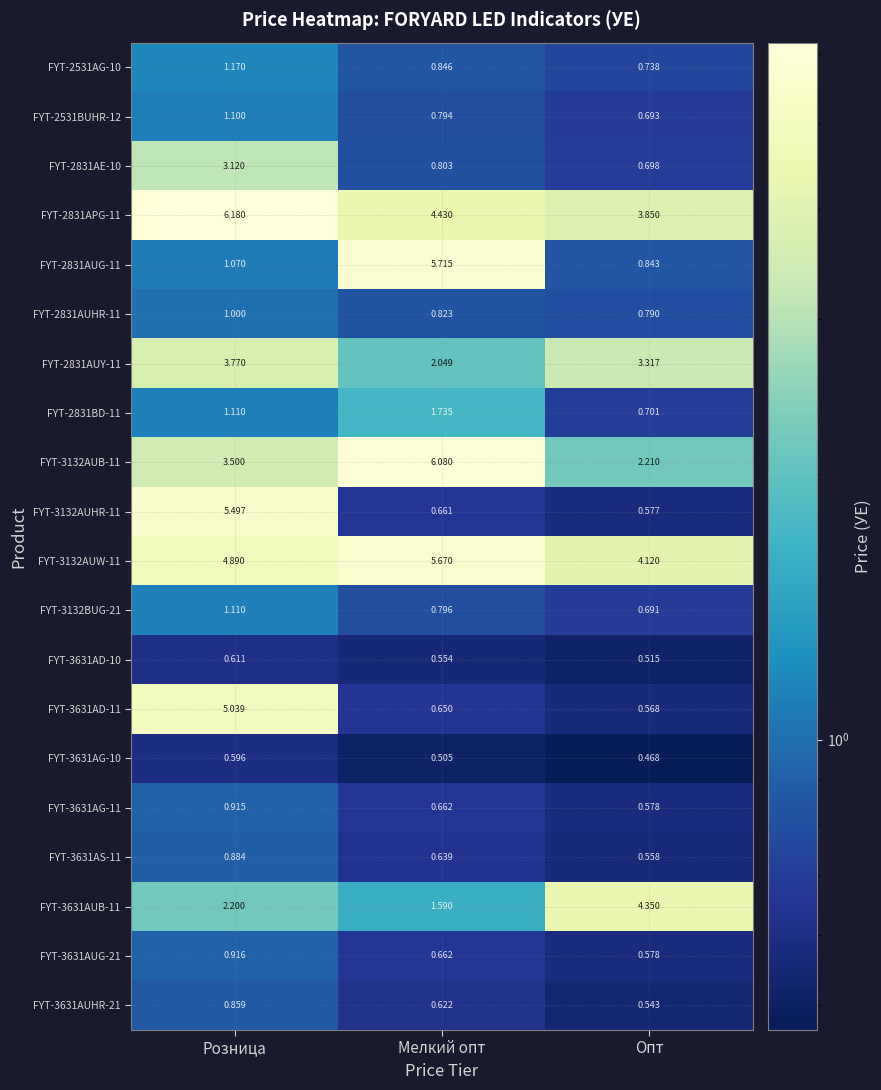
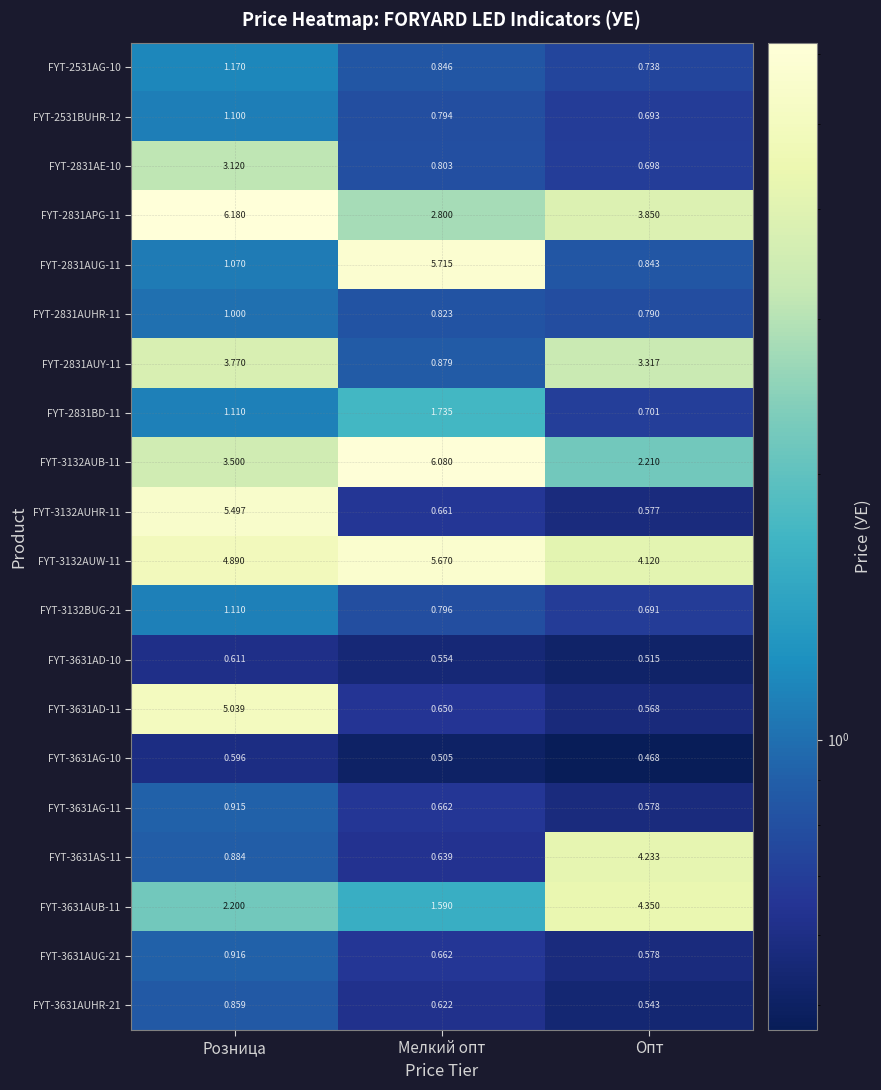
  {
    "FYT-2531AG-10": {
      "Розница": 1.170,
      "Мелкий опт": 0.846,
      "Опт": 0.738
    },
    "FYT-2531BUHR-12": {
      "Розница": 1.100,
      "Мелкий опт": 0.794,
      "Опт": 0.693
    },
    "FYT-2831AE-10": {
      "Розница": 3.120,
      "Мелкий опт": 0.803,
      "Опт": 0.698
    },
    "FYT-2831APG-11": {
      "Розница": 6.180,
-     "Мелкий опт": 4.430,
+     "Мелкий опт": 2.800,
      "Опт": 3.850
    },
    "FYT-2831AUG-11": {
      "Розница": 1.070,
      "Мелкий опт": 5.715,
      "Опт": 0.843
    },
    "FYT-2831AUHR-11": {
      "Розница": 1.000,
      "Мелкий опт": 0.823,
      "Опт": 0.790
    },
    "FYT-2831AUY-11": {
      "Розница": 3.770,
-     "Мелкий опт": 2.049,
+     "Мелкий опт": 0.879,
      "Опт": 3.317
    },
    "FYT-2831BD-11": {
      "Розница": 1.110,
      "Мелкий опт": 1.735,
      "Опт": 0.701
    },
    "FYT-3132AUB-11": {
      "Розница": 3.500,
      "Мелкий опт": 6.080,
      "Опт": 2.210
    },
    "FYT-3132AUHR-11": {
      "Розница": 5.497,
      "Мелкий опт": 0.661,
      "Опт": 0.577
    },
    "FYT-3132AUW-11": {
      "Розница": 4.890,
      "Мелкий опт": 5.670,
      "Опт": 4.120
    },
    "FYT-3132BUG-21": {
      "Розница": 1.110,
      "Мелкий опт": 0.796,
      "Опт": 0.691
    },
    "FYT-3631AD-10": {
      "Розница": 0.611,
      "Мелкий опт": 0.554,
      "Опт": 0.515
    },
    "FYT-3631AD-11": {
      "Розница": 5.039,
      "Мелкий опт": 0.650,
      "Опт": 0.568
    },
    "FYT-3631AG-10": {
      "Розница": 0.596,
      "Мелкий опт": 0.505,
      "Опт": 0.468
    },
    "FYT-3631AG-11": {
      "Розница": 0.915,
      "Мелкий опт": 0.662,
      "Опт": 0.578
    },
    "FYT-3631AS-11": {
      "Розница": 0.884,
      "Мелкий опт": 0.639,
-     "Опт": 0.558
+     "Опт": 4.233
    },
    "FYT-3631AUB-11": {
      "Розница": 2.200,
      "Мелкий опт": 1.590,
      "Опт": 4.350
    },
    "FYT-3631AUG-21": {
      "Розница": 0.916,
      "Мелкий опт": 0.662,
      "Опт": 0.578
    },
    "FYT-3631AUHR-21": {
      "Розница": 0.859,
      "Мелкий опт": 0.622,
      "Опт": 0.543
    }
  }
